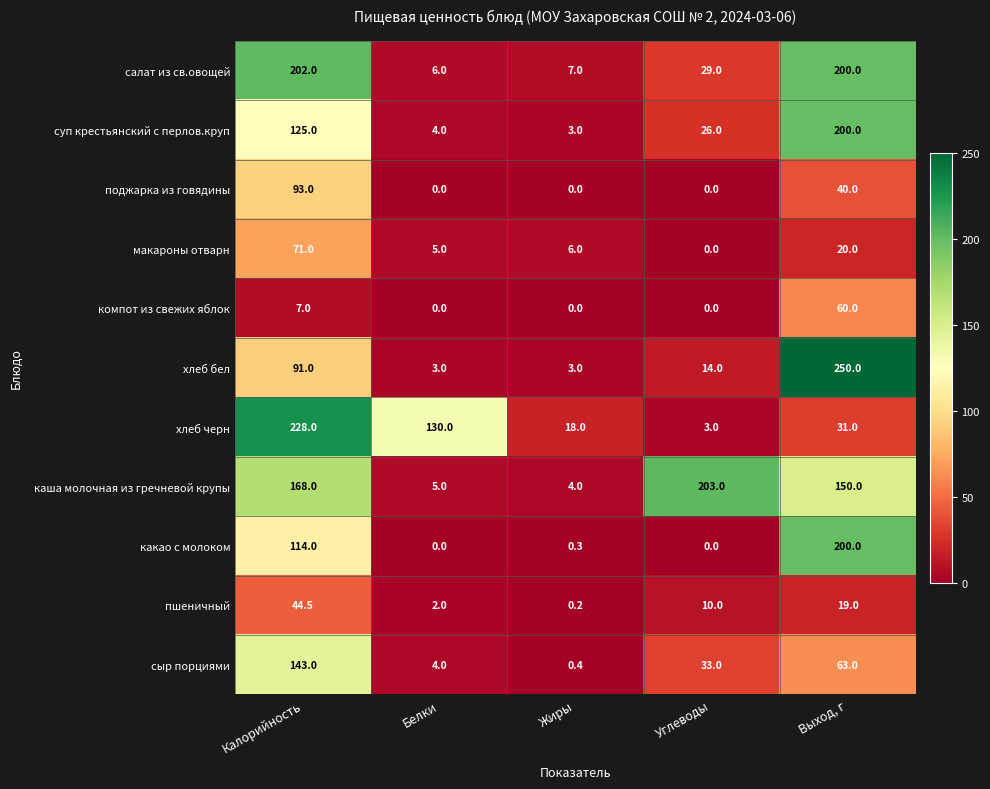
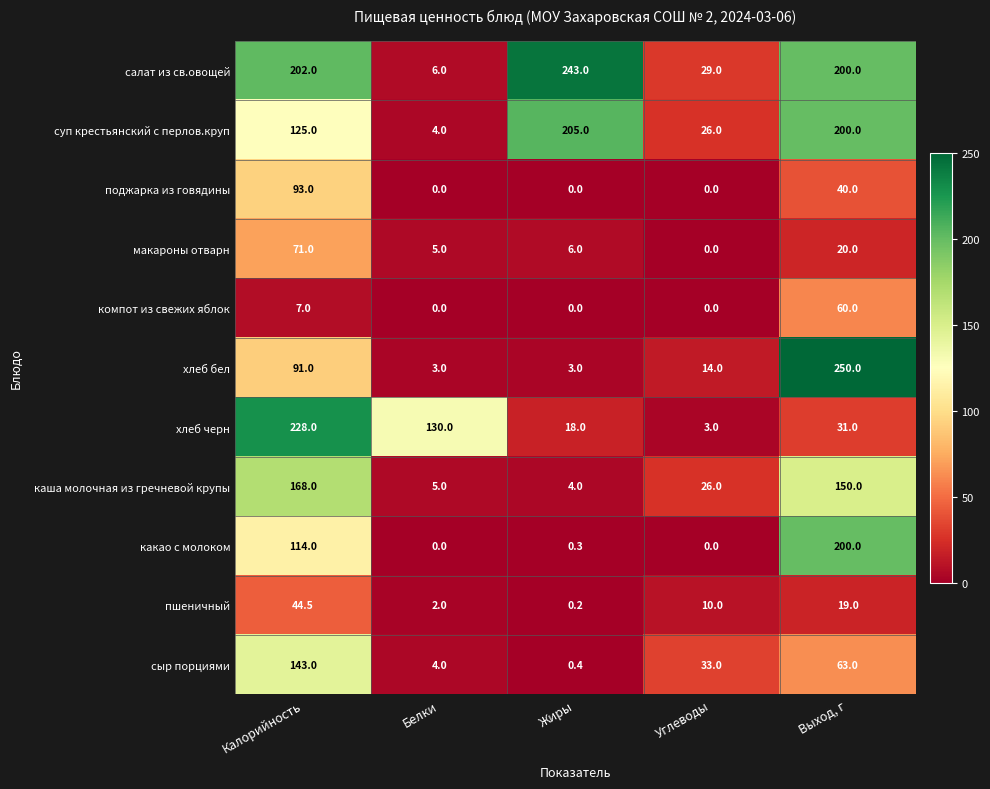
  {
    "салат из св.овощей": {
      "Калорийность": 202.0,
      "Белки": 6.0,
-     "Жиры": 7.0,
+     "Жиры": 243.0,
      "Углеводы": 29.0,
      "Выход, г": 200.0
    },
    "суп крестьянский с перлов.круп": {
      "Калорийность": 125.0,
      "Белки": 4.0,
-     "Жиры": 3.0,
+     "Жиры": 205.0,
      "Углеводы": 26.0,
      "Выход, г": 200.0
    },
    "поджарка из говядины": {
      "Калорийность": 93.0,
      "Белки": 0.0,
      "Жиры": 0.0,
      "Углеводы": 0.0,
      "Выход, г": 40.0
    },
    "макароны отварн": {
      "Калорийность": 71.0,
      "Белки": 5.0,
      "Жиры": 6.0,
      "Углеводы": 0.0,
      "Выход, г": 20.0
    },
    "компот из свежих яблок": {
      "Калорийность": 7.0,
      "Белки": 0.0,
      "Жиры": 0.0,
      "Углеводы": 0.0,
      "Выход, г": 60.0
    },
    "хлеб бел": {
      "Калорийность": 91.0,
      "Белки": 3.0,
      "Жиры": 3.0,
      "Углеводы": 14.0,
      "Выход, г": 250.0
    },
    "хлеб черн": {
      "Калорийность": 228.0,
      "Белки": 130.0,
      "Жиры": 18.0,
      "Углеводы": 3.0,
      "Выход, г": 31.0
    },
    "каша молочная из гречневой крупы": {
      "Калорийность": 168.0,
      "Белки": 5.0,
      "Жиры": 4.0,
-     "Углеводы": 203.0,
+     "Углеводы": 26.0,
      "Выход, г": 150.0
    },
    "какао с молоком": {
      "Калорийность": 114.0,
      "Белки": 0.0,
      "Жиры": 0.3,
      "Углеводы": 0.0,
      "Выход, г": 200.0
    },
    "пшеничный": {
      "Калорийность": 44.5,
      "Белки": 2.0,
      "Жиры": 0.2,
      "Углеводы": 10.0,
      "Выход, г": 19.0
    },
    "сыр порциями": {
      "Калорийность": 143.0,
      "Белки": 4.0,
      "Жиры": 0.4,
      "Углеводы": 33.0,
      "Выход, г": 63.0
    }
  }
